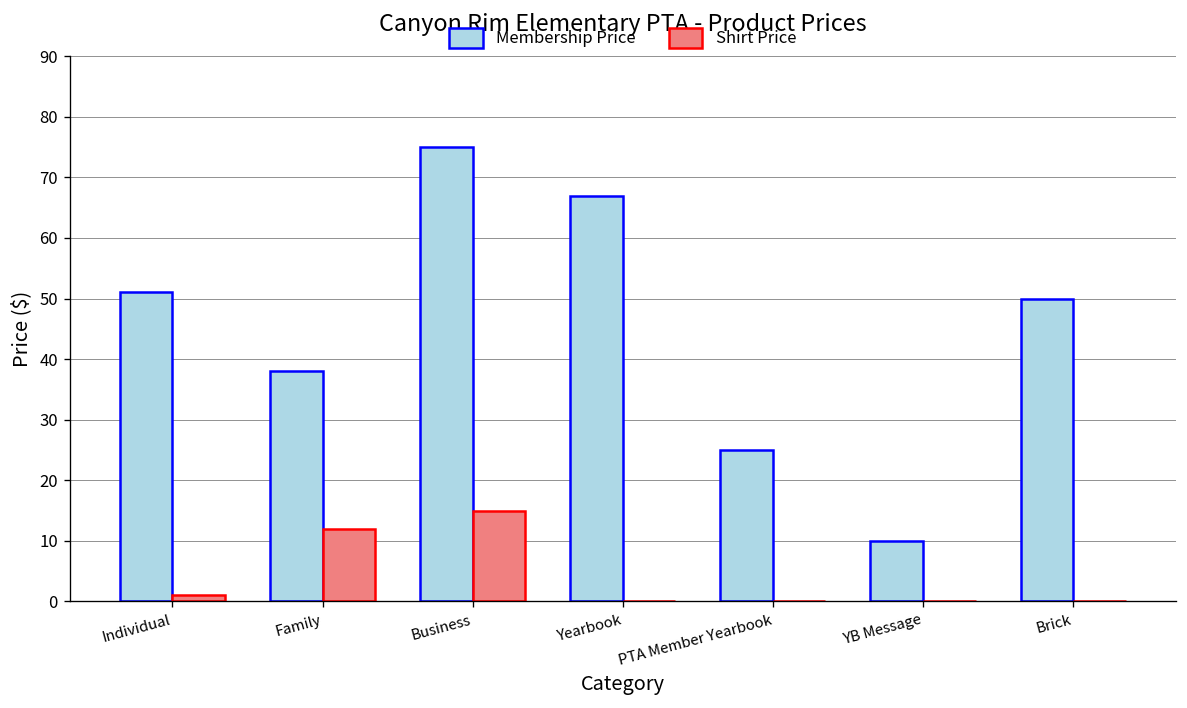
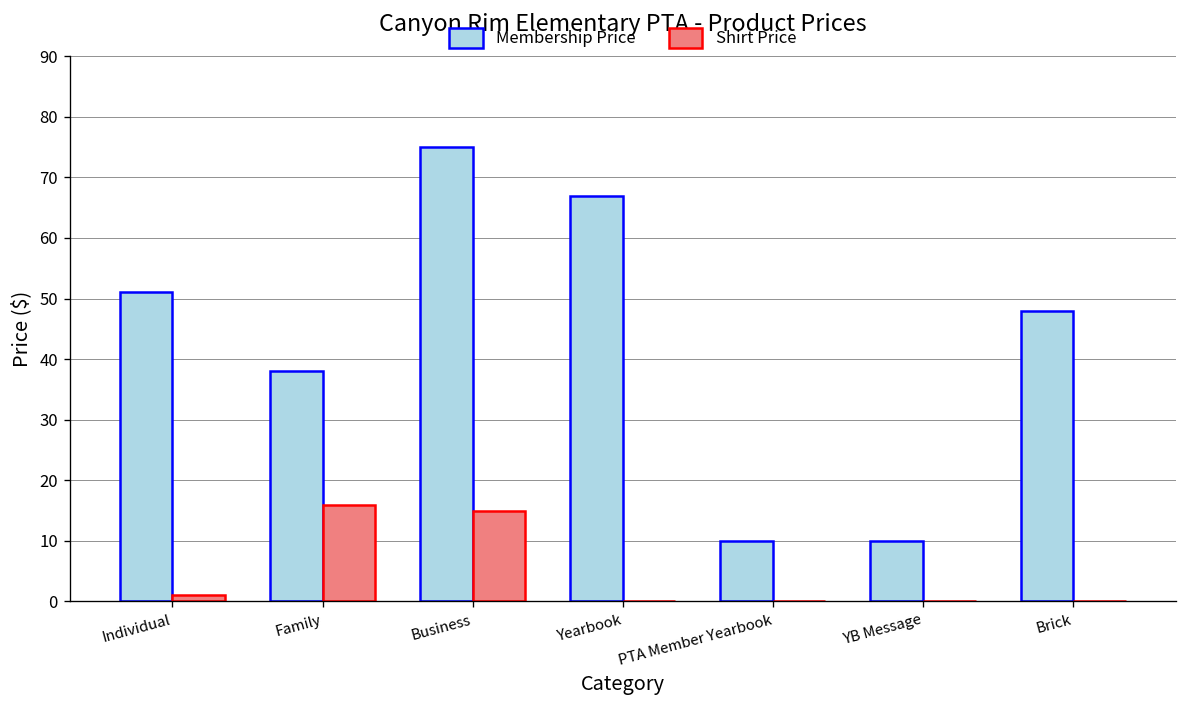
  {
    "Membership Price": {
      "Individual": 51,
      "Family": 38,
      "Business": 75,
      "Yearbook": 67,
-     "PTA Member Yearbook": 25,
+     "PTA Member Yearbook": 10,
      "YB Message": 10,
-     "Brick": 50
+     "Brick": 48
    },
    "Shirt Price": {
      "Individual": 1,
-     "Family": 12,
+     "Family": 16,
      "Business": 15,
      "Yearbook": 0,
      "PTA Member Yearbook": 0,
      "YB Message": 0,
      "Brick": 0
    }
  }
